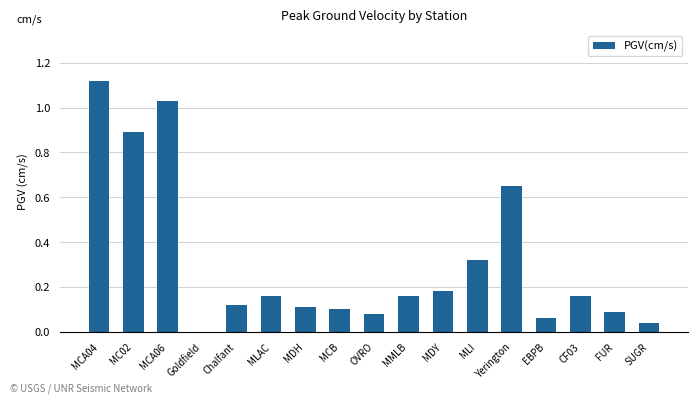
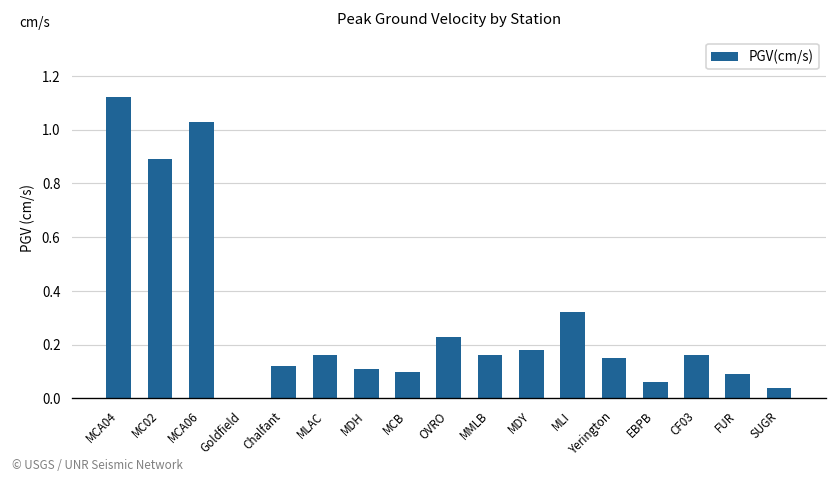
  {
    "MCA04": 1.12,
    "MC02": 0.89,
    "MCA06": 1.03,
    "Goldfield": 0.00,
    "Chalfant": 0.12,
    "MLAC": 0.16,
    "MDH": 0.11,
    "MCB": 0.10,
-   "OVRO": 0.08,
+   "OVRO": 0.23,
    "MMLB": 0.16,
    "MDY": 0.18,
    "MLI": 0.32,
-   "Yerington": 0.65,
+   "Yerington": 0.15,
    "EBPB": 0.06,
    "CF03": 0.16,
    "FUR": 0.09,
    "SUGR": 0.04
  }
